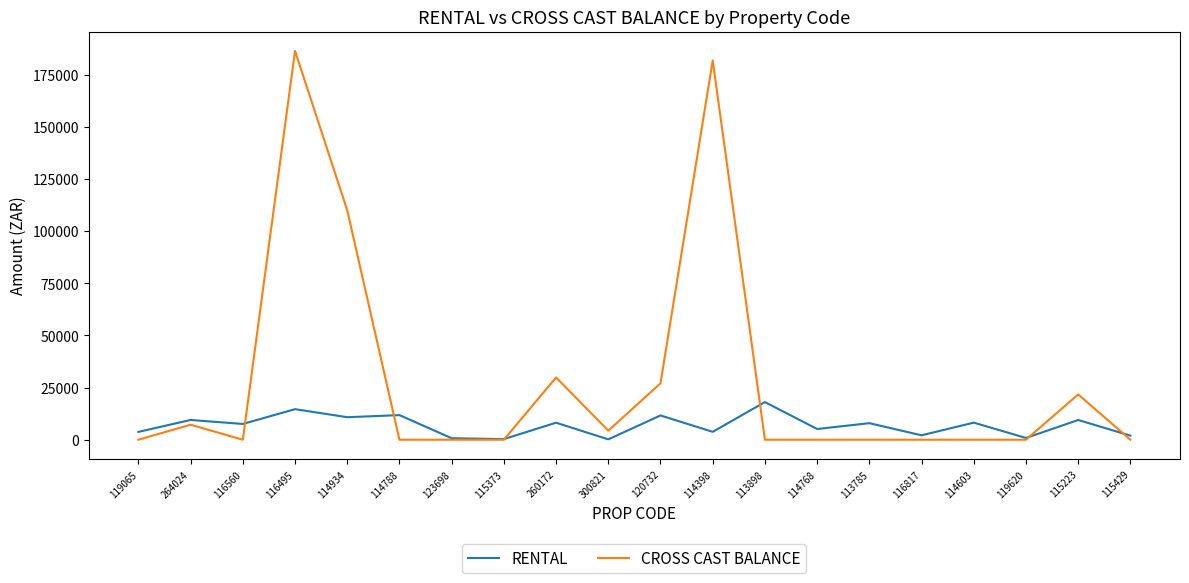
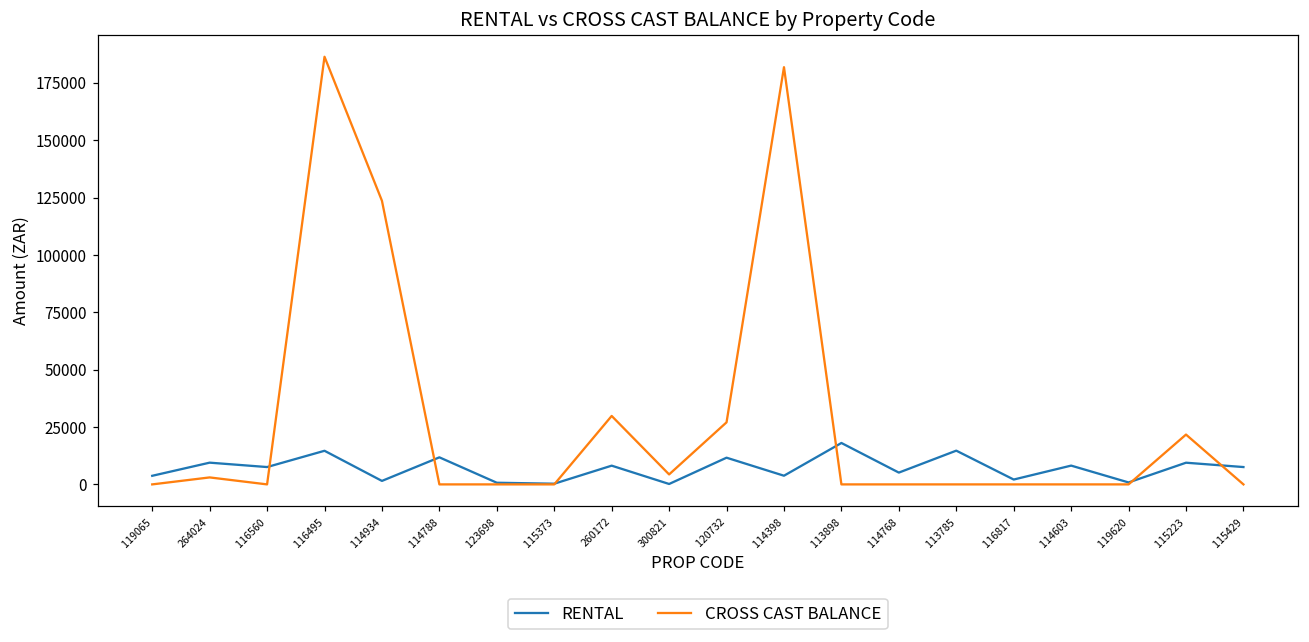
  {
    "RENTAL": {
      "119065": 4000,
      "264024": 9000,
      "116560": 8000,
      "116495": 15000,
-     "114934": 11000,
+     "114934": 2000,
      "114788": 12000,
      "260172": 8000,
      "300821": 0,
      "120732": 12000,
      "114398": 4000,
      "113898": 18000,
      "114768": 5000,
-     "113785": 8000,
+     "113785": 15000,
      "116817": 2000,
      "114603": 8000,
      "115223": 9000,
-     "115429": 2000
+     "115429": 8000
    },
    "CROSS CAST BALANCE": {
      "119065": 0,
-     "264024": 7000,
+     "264024": 3000,
      "116560": 0,
      "116495": 186000,
-     "114934": 110000,
+     "114934": 124000,
      "114788": 0,
      "260172": 30000,
      "300821": 4000,
      "120732": 27000,
      "114398": 182000,
      "113898": 0,
      "114768": 0,
      "113785": 0,
      "116817": 0,
      "114603": 0,
      "115223": 22000,
      "115429": 0
    }
  }
